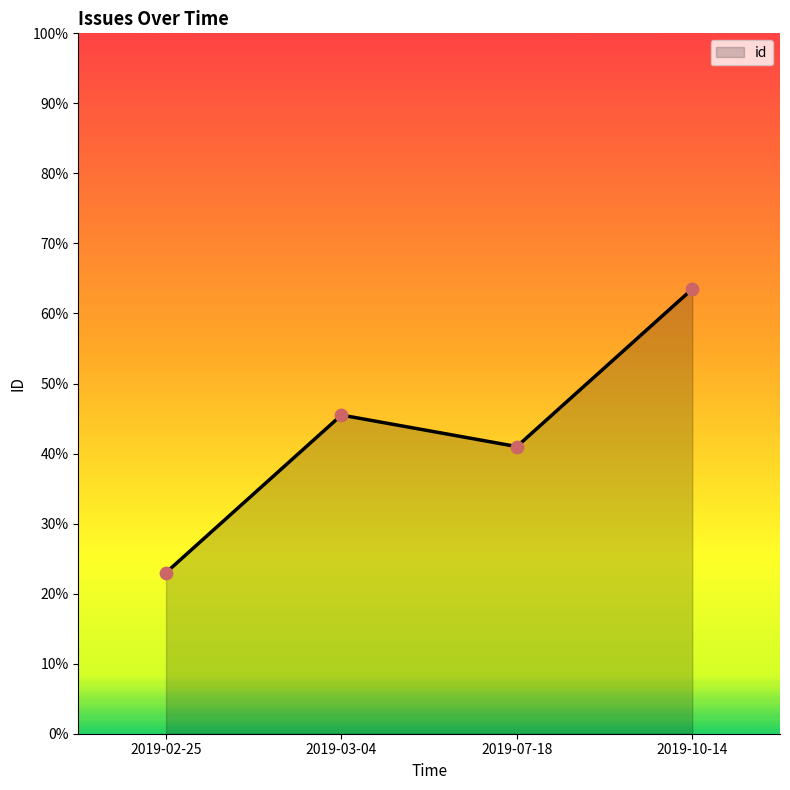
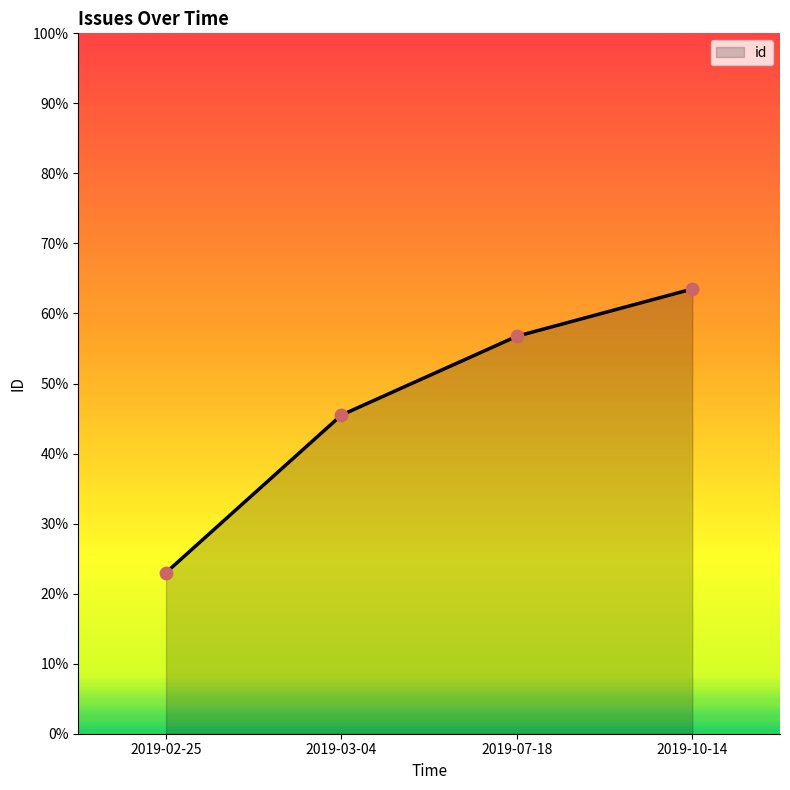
  {
    "2019-02-25": "23%",
    "2019-03-04": "46%",
-   "2019-07-18": "41%",
+   "2019-07-18": "57%",
    "2019-10-14": "64%"
  }
